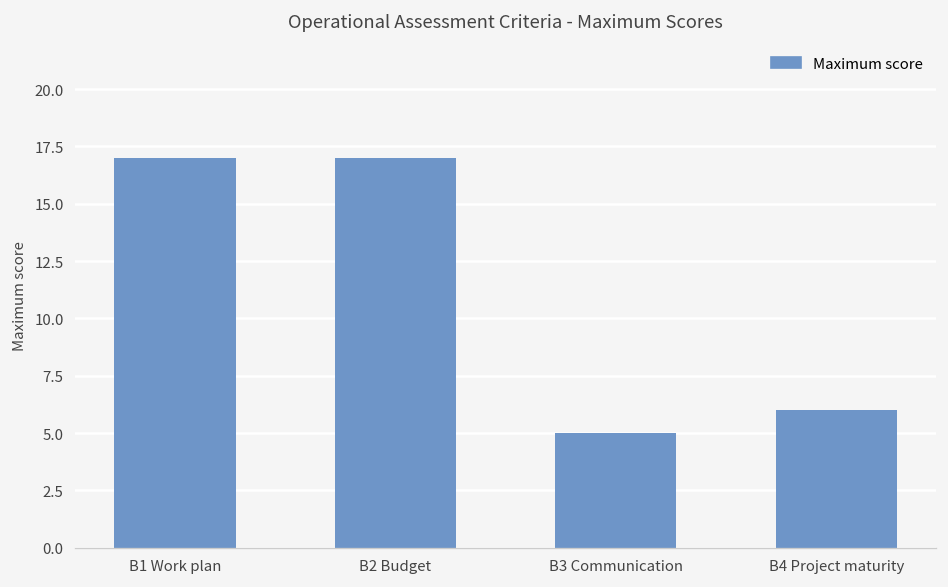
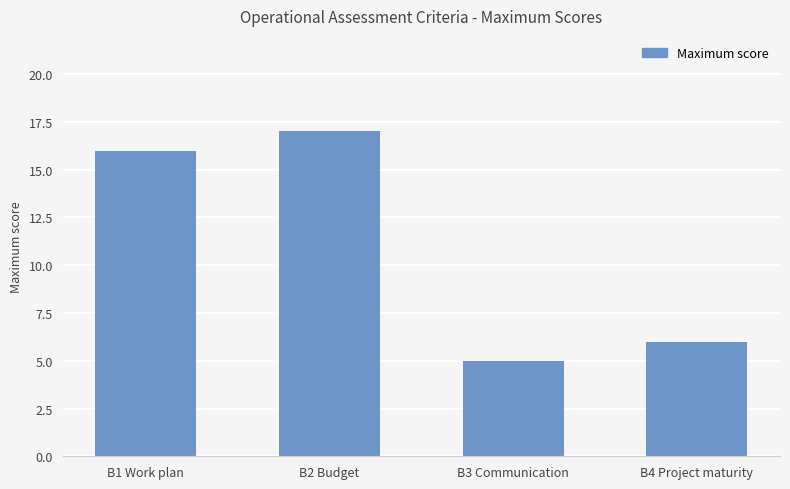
  {
-   "B1 Work plan": 17,
+   "B1 Work plan": 16,
    "B2 Budget": 17,
    "B3 Communication": 5,
    "B4 Project maturity": 6
  }
